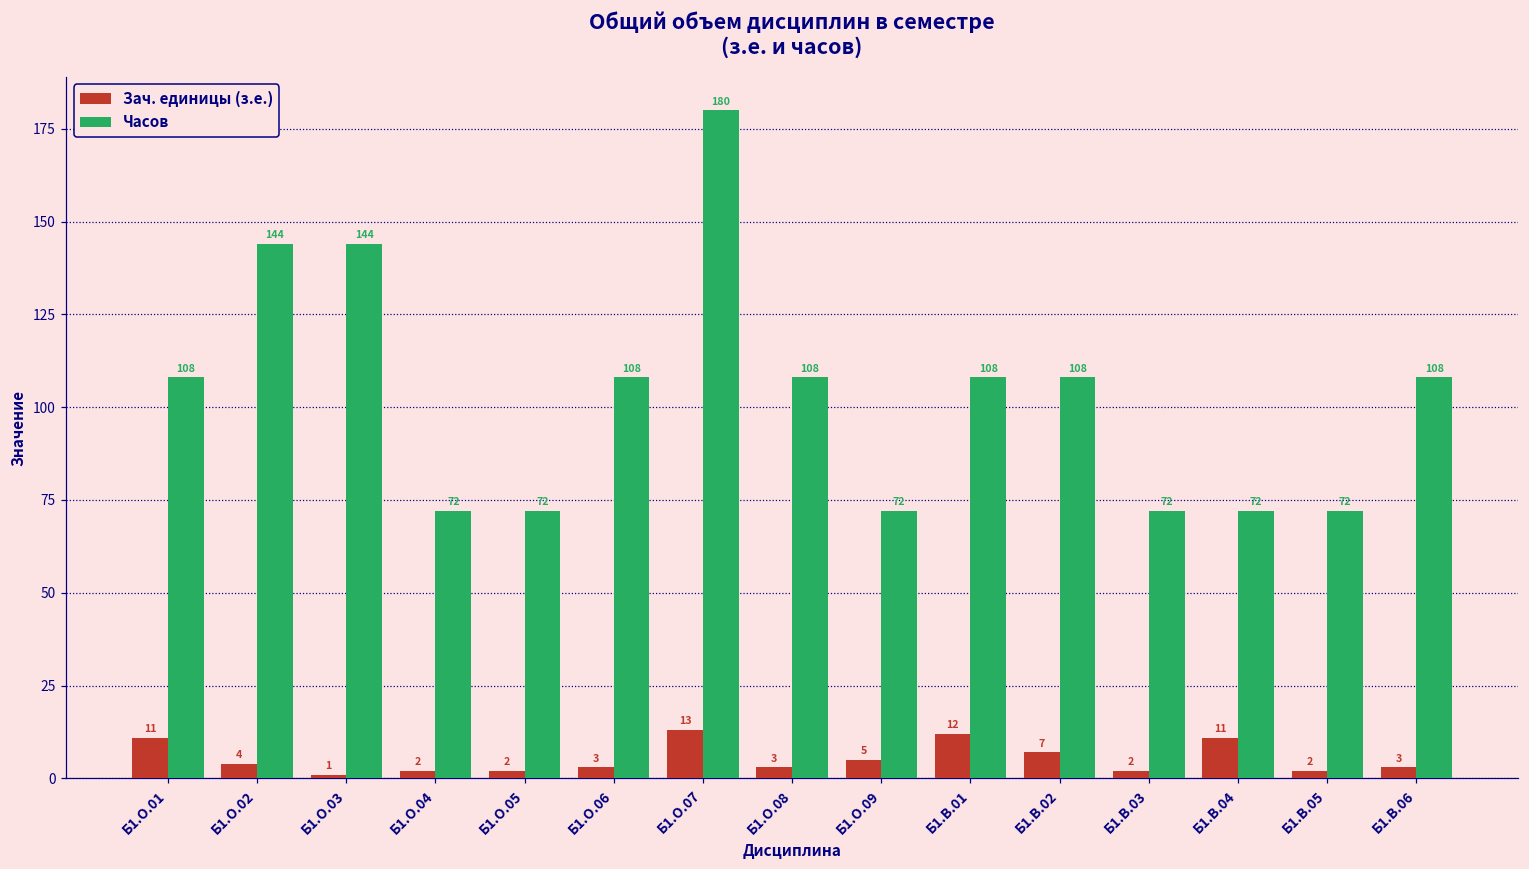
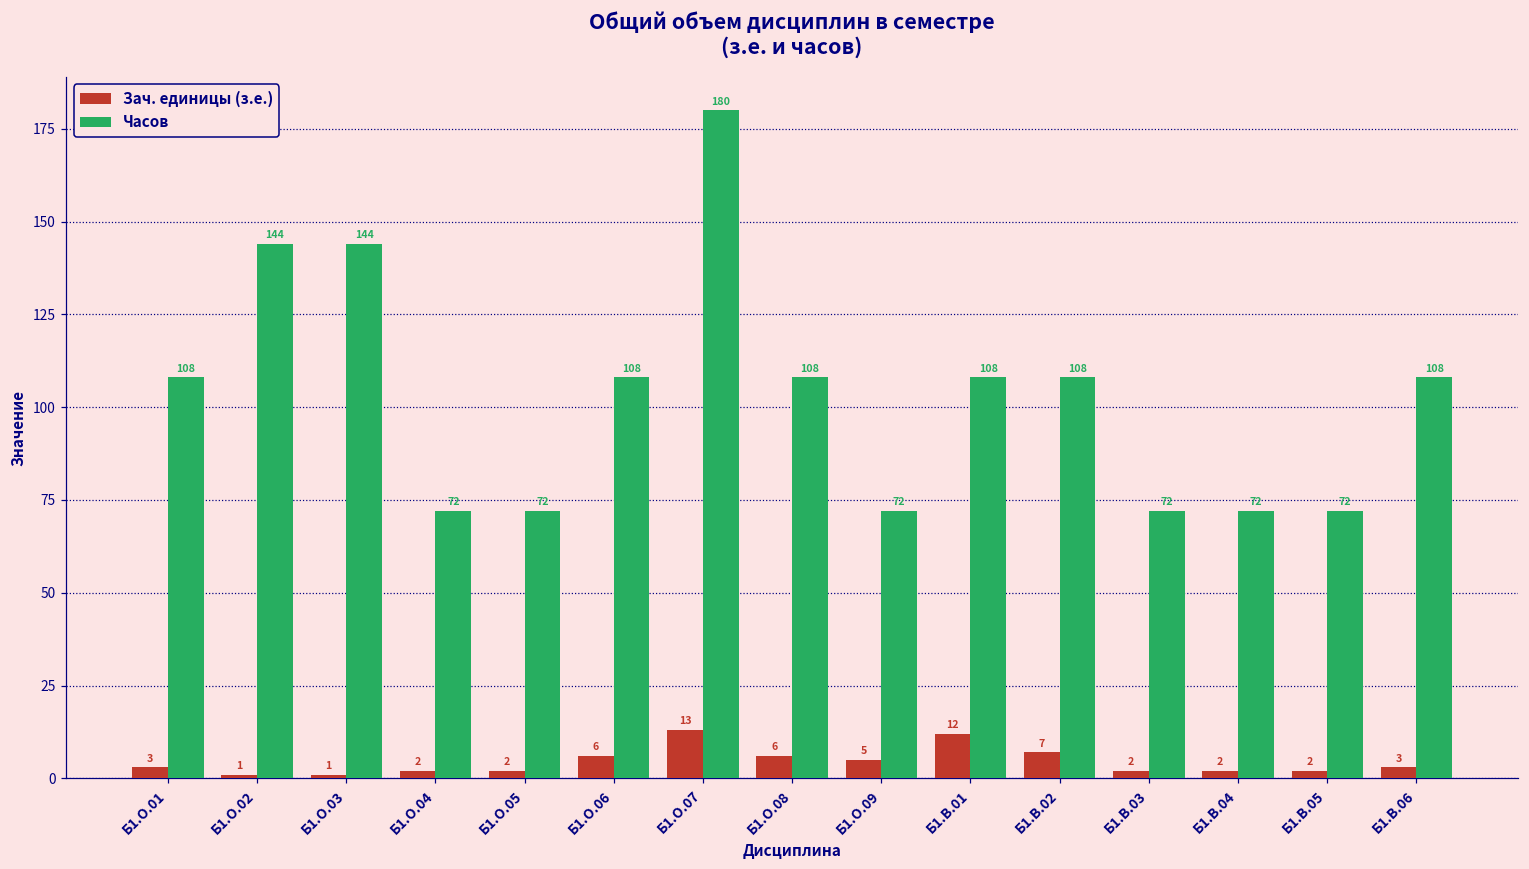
  {
    "Зач. единицы (з.е.)": {
-     "Б1.О.01": 11,
-     "Б1.О.02": 4,
+     "Б1.О.01": 3,
+     "Б1.О.02": 1,
      "Б1.О.03": 1,
      "Б1.О.04": 2,
      "Б1.О.05": 2,
-     "Б1.О.06": 3,
+     "Б1.О.06": 6,
      "Б1.О.07": 13,
-     "Б1.О.08": 3,
+     "Б1.О.08": 6,
      "Б1.О.09": 5,
      "Б1.В.01": 12,
      "Б1.В.02": 7,
      "Б1.В.03": 2,
-     "Б1.В.04": 11,
+     "Б1.В.04": 2,
      "Б1.В.05": 2,
      "Б1.В.06": 3
    },
    "Часов": {
      "Б1.О.01": 108,
      "Б1.О.02": 144,
      "Б1.О.03": 144,
      "Б1.О.04": 72,
      "Б1.О.05": 72,
      "Б1.О.06": 108,
      "Б1.О.07": 180,
      "Б1.О.08": 108,
      "Б1.О.09": 72,
      "Б1.В.01": 108,
      "Б1.В.02": 108,
      "Б1.В.03": 72,
      "Б1.В.04": 72,
      "Б1.В.05": 72,
      "Б1.В.06": 108
    }
  }
